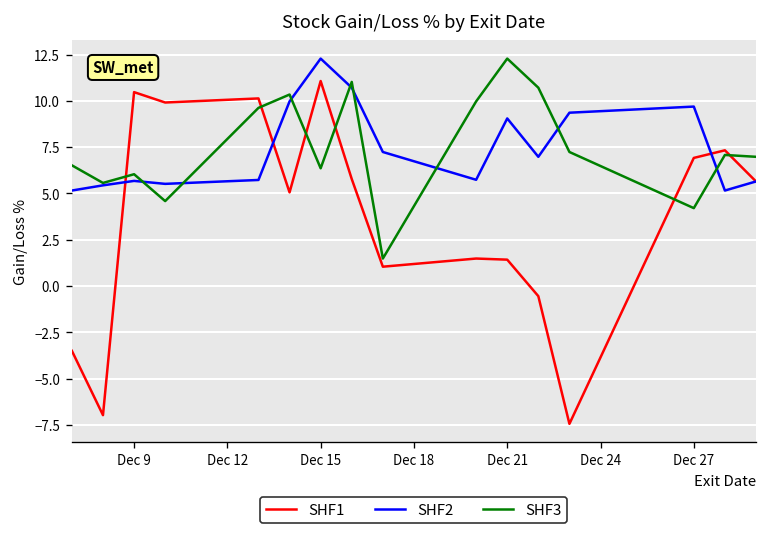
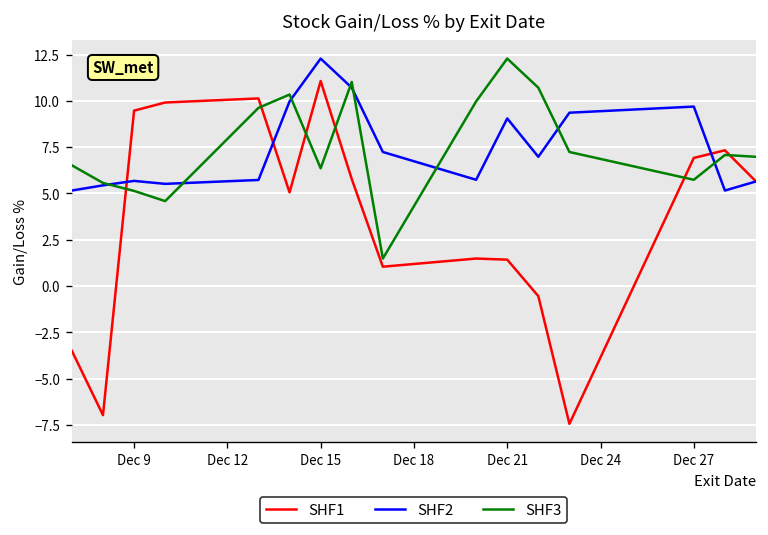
  {
    "SHF1": {
-     "Dec 9": 10.5,
+     "Dec 9": 9.5,
      "Dec 15": 11.1,
      "Dec 21": 1.4,
      "Dec 27": 6.9
    },
    "SHF2": {
      "Dec 9": 5.7,
      "Dec 15": 12.3,
      "Dec 21": 9.1,
      "Dec 27": 9.7
    },
    "SHF3": {
-     "Dec 9": 6.0,
+     "Dec 9": 5.1,
      "Dec 15": 6.4,
      "Dec 21": 12.3,
-     "Dec 27": 4.2
+     "Dec 27": 5.7
    }
  }
